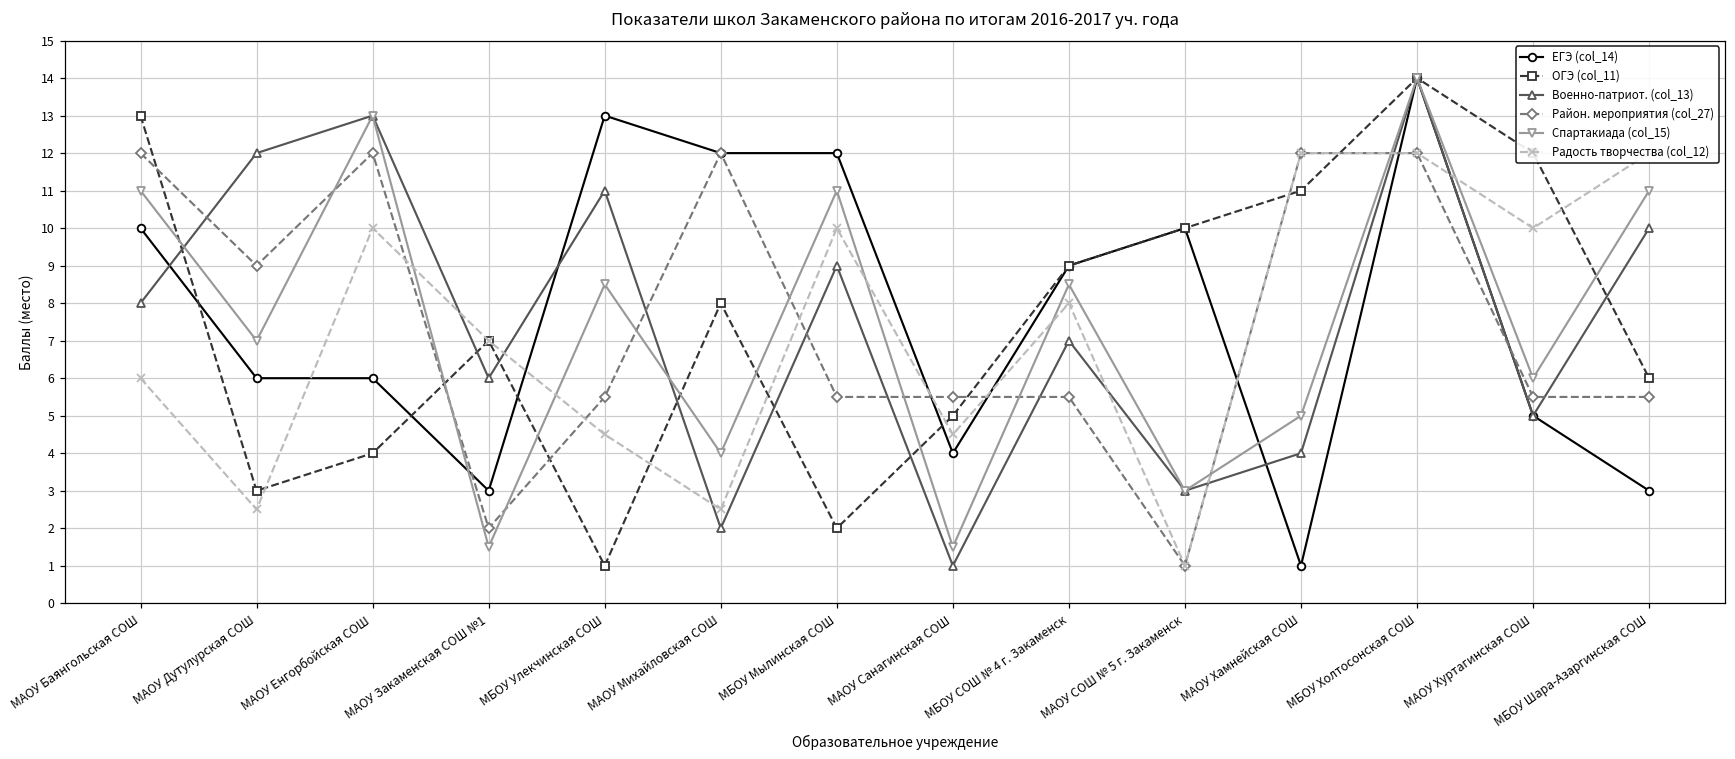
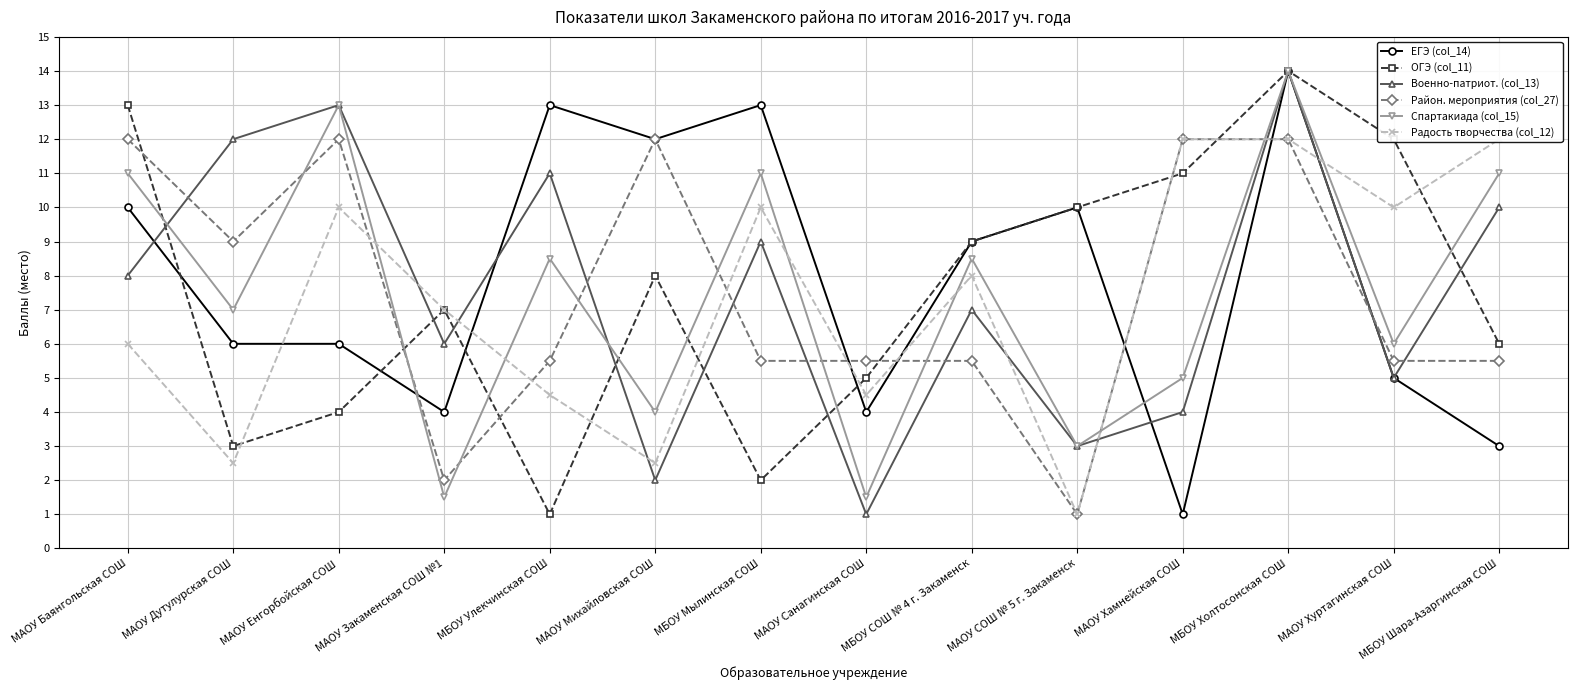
  {
    "ЕГЭ (col_14)": {
      "МАОУ Баянгольская СОШ": 10,
      "МАОУ Дутулурская СОШ": 6,
      "МАОУ Енгорбойская СОШ": 6,
-     "МАОУ Закаменская СОШ №1": 3,
+     "МАОУ Закаменская СОШ №1": 4,
      "МБОУ Улекчинская СОШ": 13,
-     "МБОУ Мылинская СОШ": 12,
+     "МБОУ Мылинская СОШ": 13,
      "МАОУ Санагинская СОШ": 4,
      "МАОУ Хамнейская СОШ": 1,
      "МБОУ Шара-Азаргинская СОШ": 3
    }
  }
